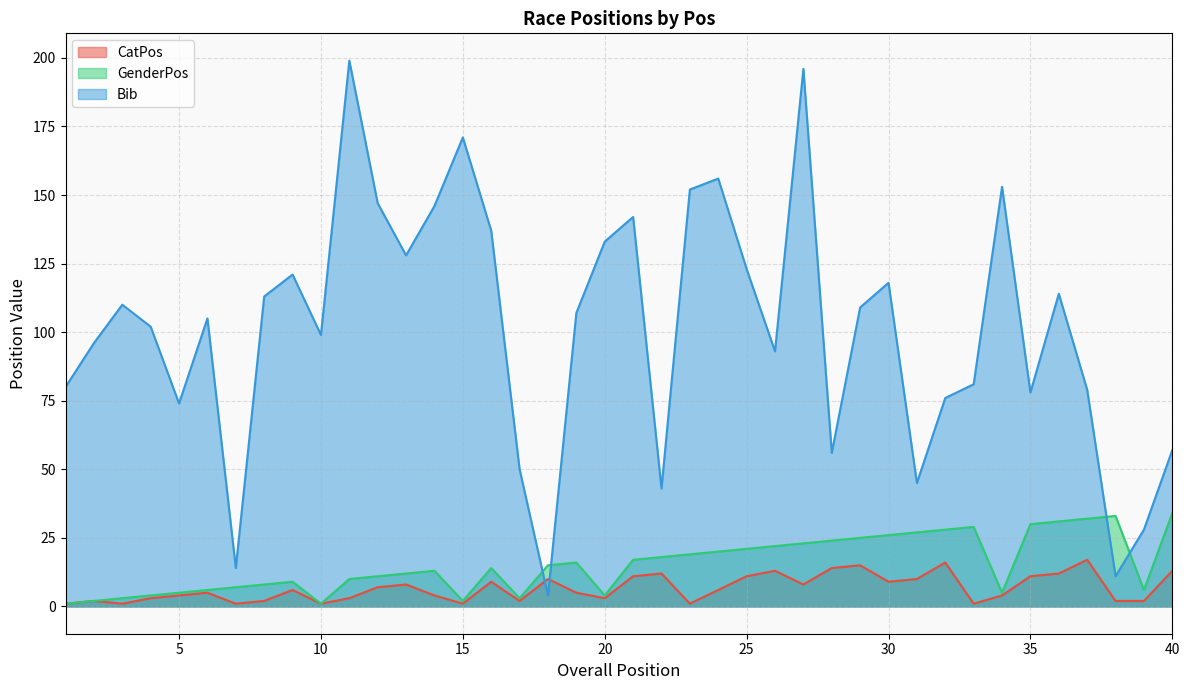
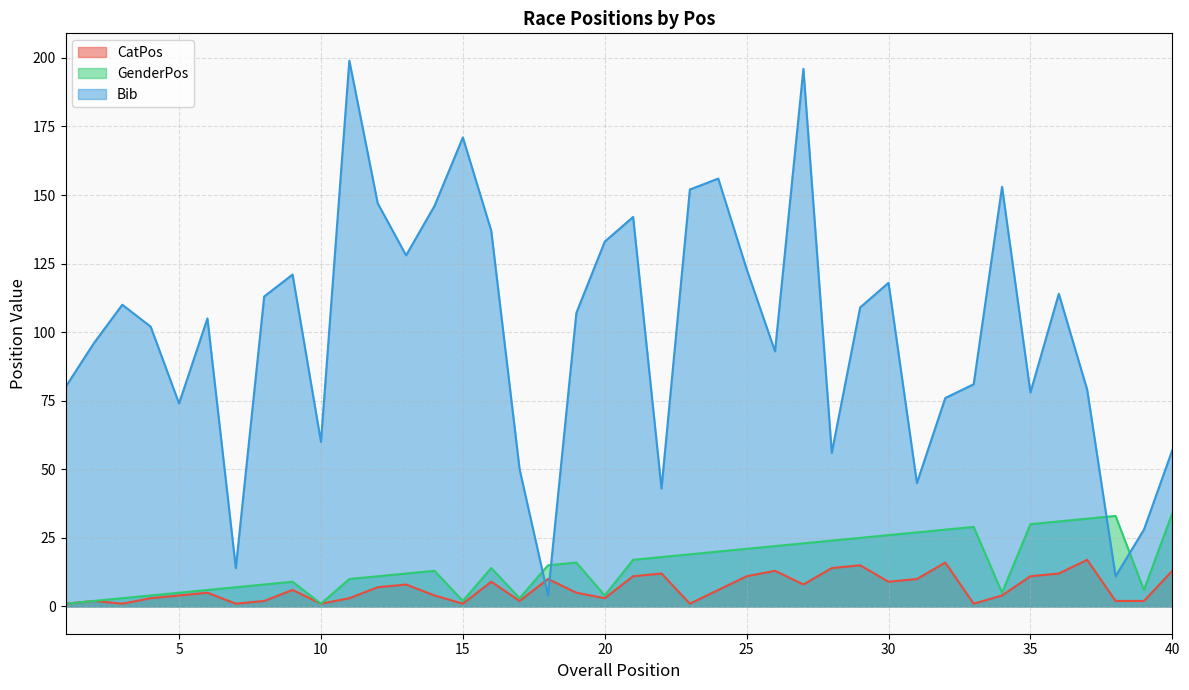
  {
    "CatPos": {
      "5": 4,
      "15": 1,
      "20": 3,
      "25": 11,
      "30": 9,
      "35": 11,
      "40": 13
    },
    "GenderPos": {
      "5": 5,
      "15": 2,
      "20": 4,
      "25": 21,
      "30": 26,
      "35": 30,
      "40": 34
    },
    "Bib": {
      "5": 74,
-     "10": 99,
+     "10": 60,
      "15": 171,
      "20": 133,
      "25": 123,
      "30": 118,
      "35": 78,
      "40": 57
    }
  }
